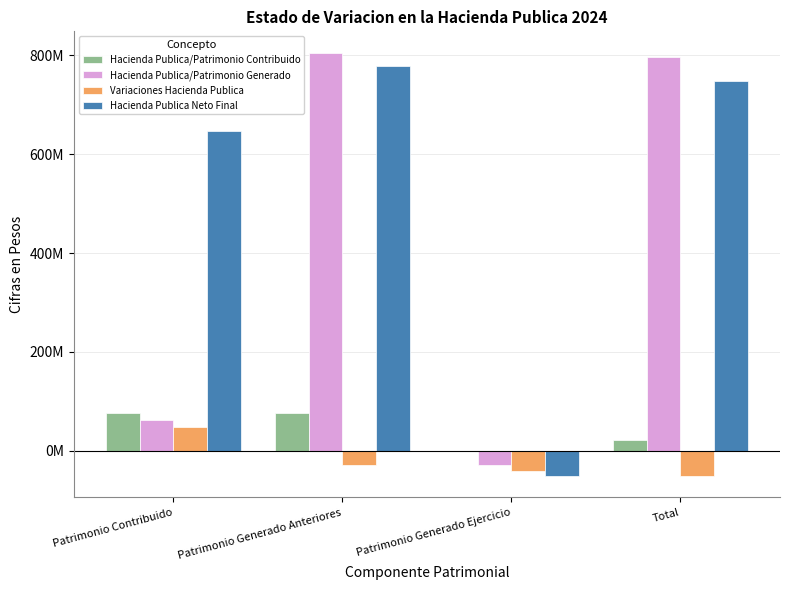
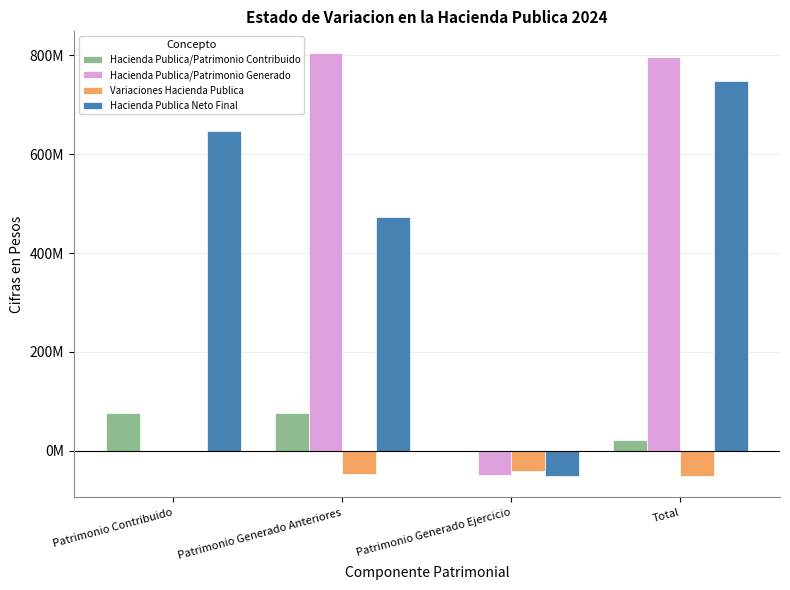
  {
    "Hacienda Publica/Patrimonio Contribuido": {
      "Patrimonio Contribuido": 80000000,
      "Patrimonio Generado Anteriores": 80000000,
      "Patrimonio Generado Ejercicio": 0,
      "Total": 20000000
    },
    "Hacienda Publica/Patrimonio Generado": {
-     "Patrimonio Contribuido": 60000000,
+     "Patrimonio Contribuido": 0,
      "Patrimonio Generado Anteriores": 810000000,
-     "Patrimonio Generado Ejercicio": -30000000,
+     "Patrimonio Generado Ejercicio": -50000000,
      "Total": 800000000
    },
    "Variaciones Hacienda Publica": {
-     "Patrimonio Contribuido": 50000000,
-     "Patrimonio Generado Anteriores": -30000000,
+     "Patrimonio Contribuido": 0,
+     "Patrimonio Generado Anteriores": -50000000,
      "Patrimonio Generado Ejercicio": -40000000,
      "Total": -50000000
    },
    "Hacienda Publica Neto Final": {
      "Patrimonio Contribuido": 650000000,
-     "Patrimonio Generado Anteriores": 780000000,
+     "Patrimonio Generado Anteriores": 470000000,
      "Patrimonio Generado Ejercicio": -50000000,
      "Total": 750000000
    }
  }
